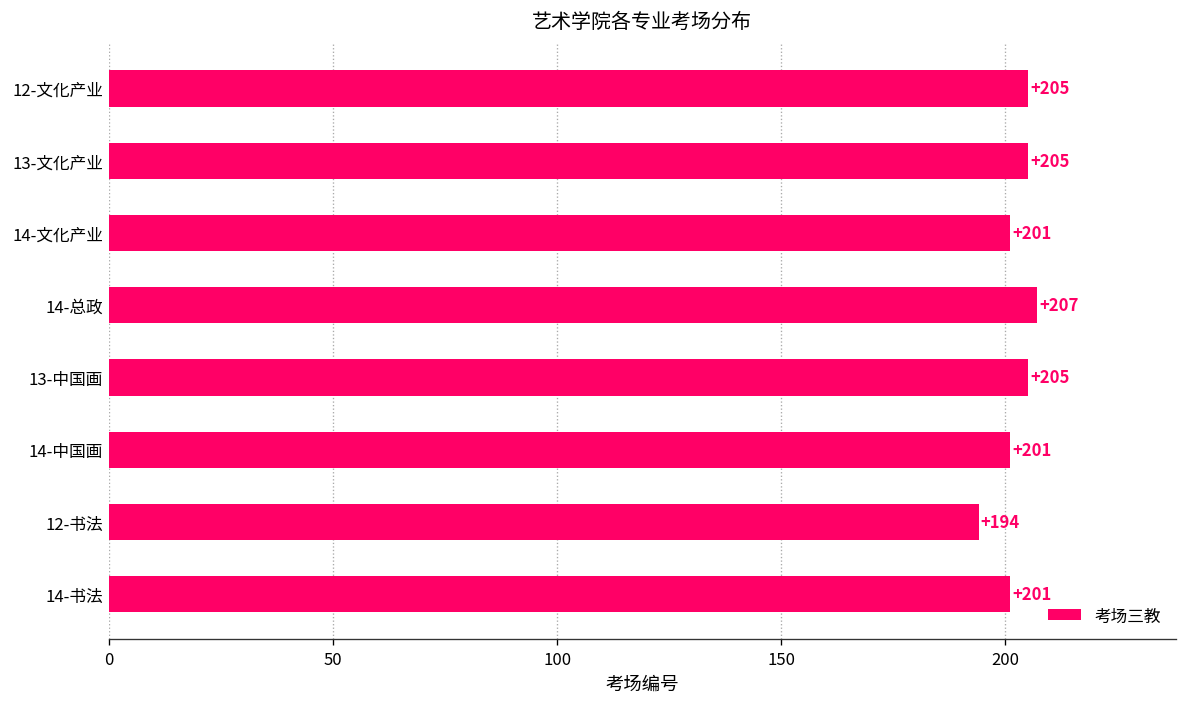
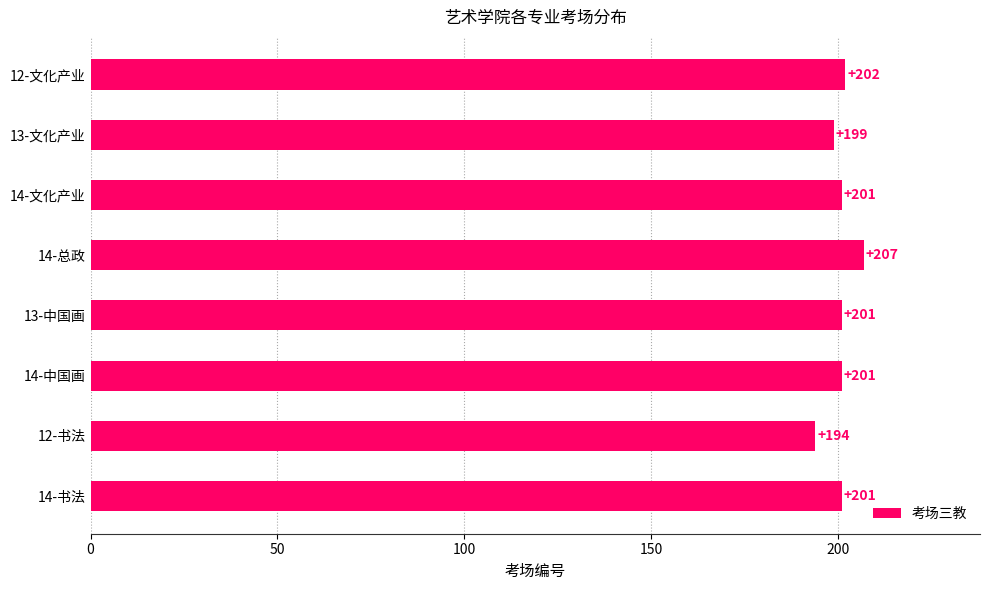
  {
-   "12-文化产业": "+205",
-   "13-文化产业": "+205",
+   "12-文化产业": "+202",
+   "13-文化产业": "+199",
    "14-文化产业": "+201",
    "14-总政": "+207",
-   "13-中国画": "+205",
+   "13-中国画": "+201",
    "14-中国画": "+201",
    "12-书法": "+194",
    "14-书法": "+201"
  }
